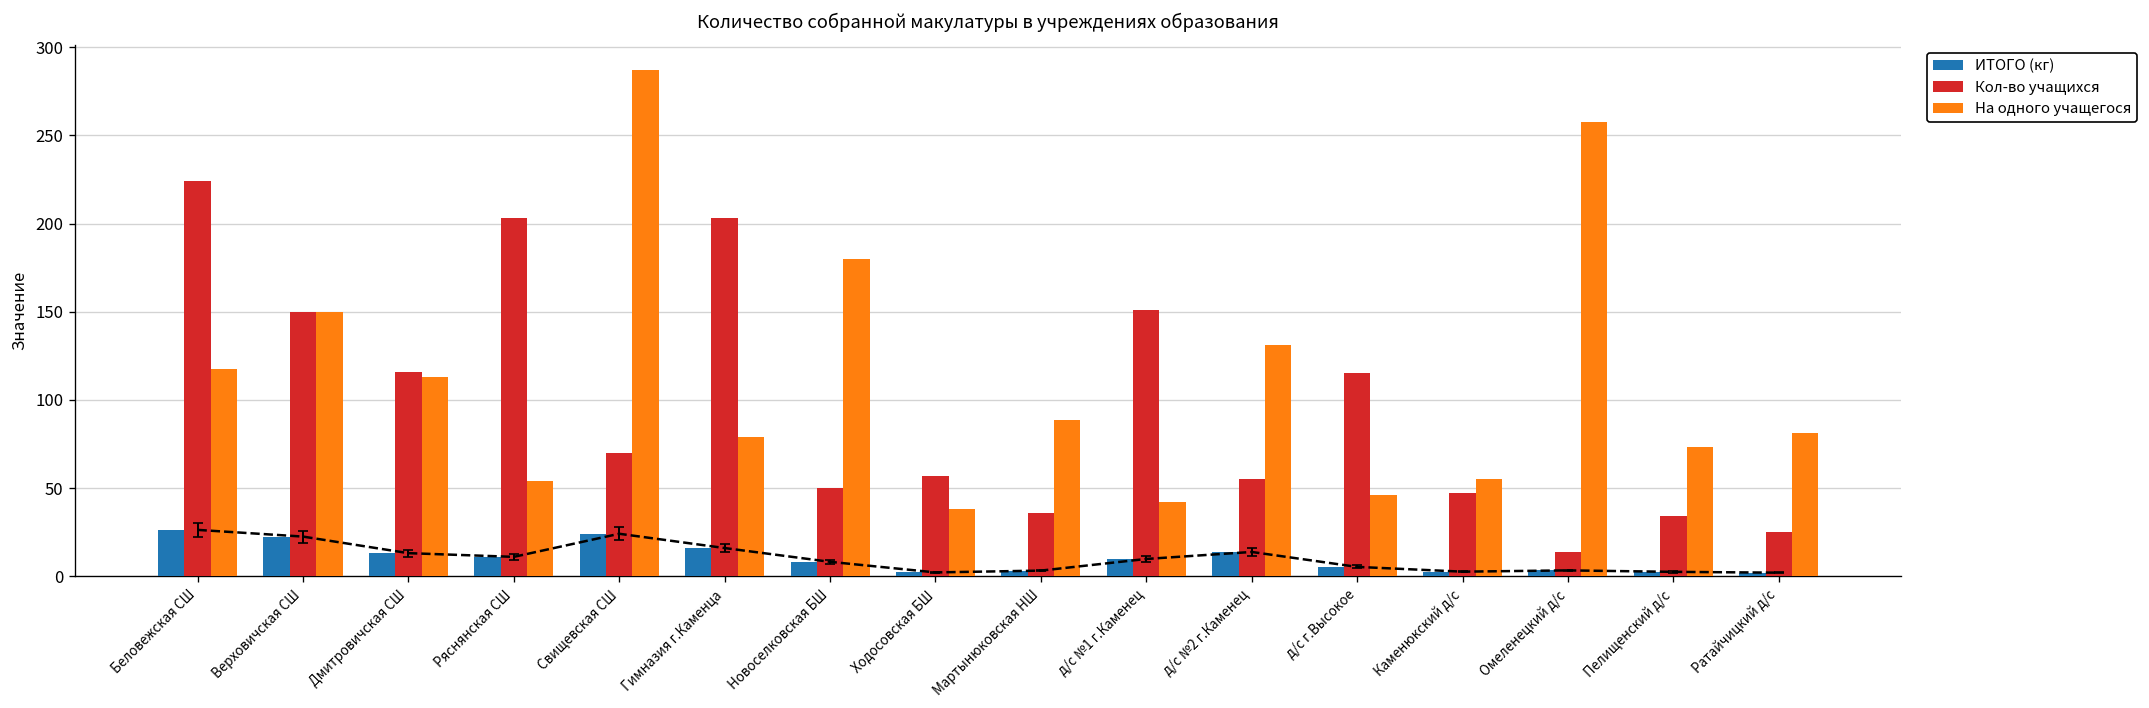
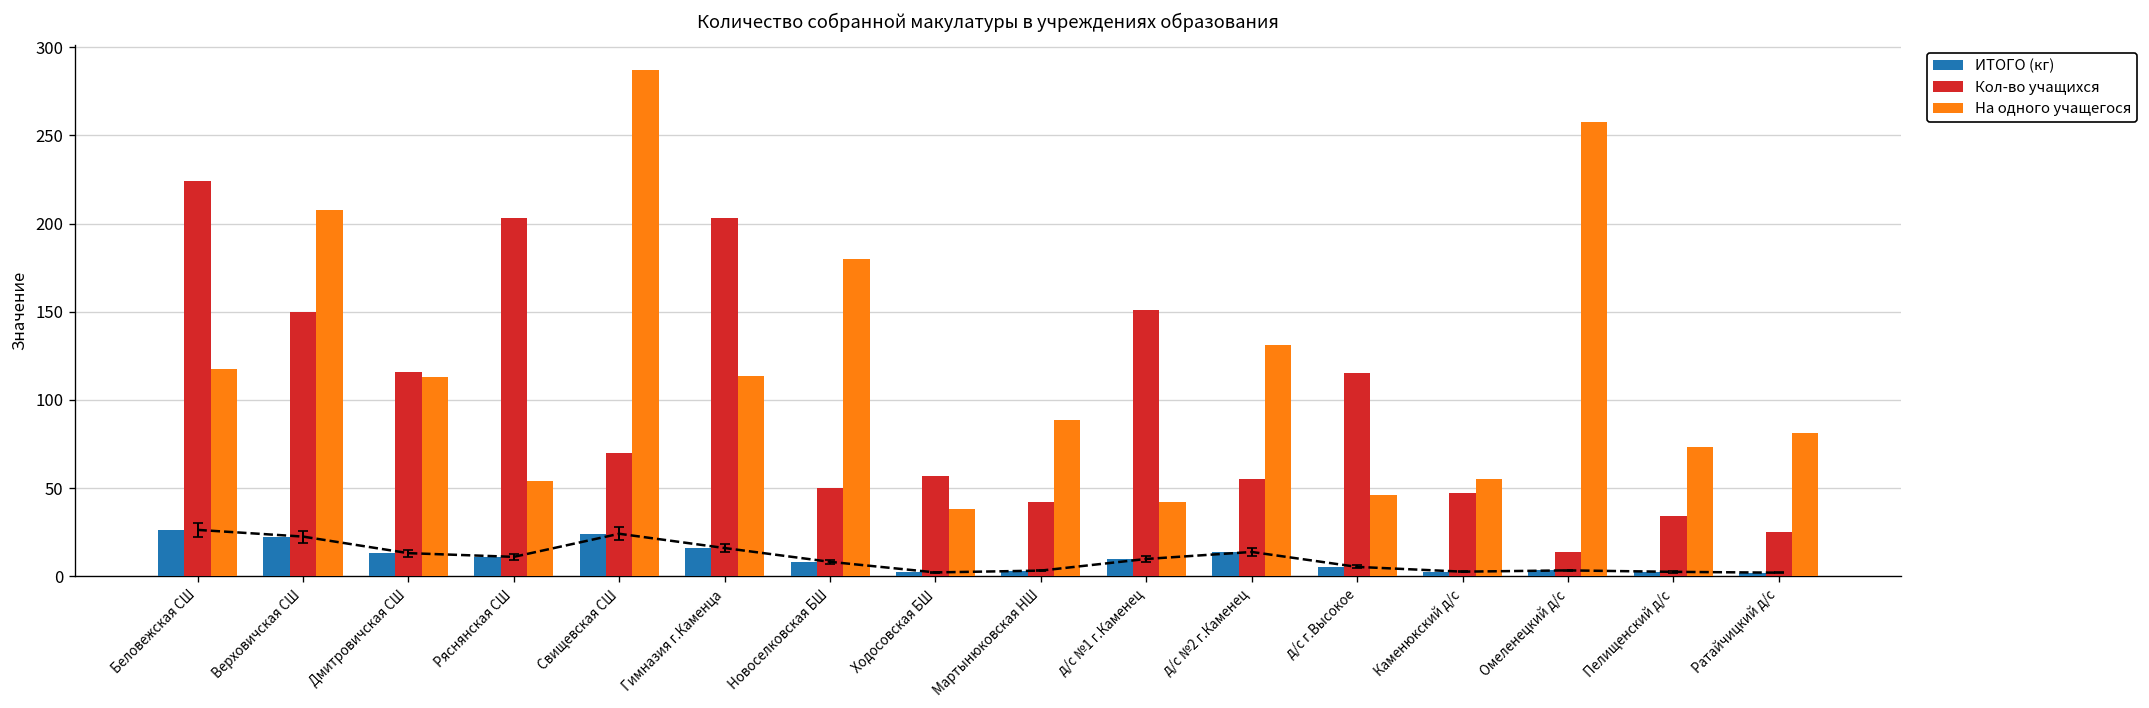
  {
    "ИТОГО (кг)": {
      "Беловежская СШ": 26,
      "Верховичская СШ": 23,
      "Дмитровичская СШ": 13,
      "Ряснянская СШ": 11,
      "Свищевская СШ": 24,
      "Гимназия г.Каменца": 16,
      "Новоселковская БШ": 8,
      "Ходосовская БШ": 2,
      "Мартынюковская НШ": 3,
      "д/с №1 г.Каменец": 10,
      "д/с №2 г.Каменец": 14,
      "д/с г.Высокое": 5,
      "Каменюкский д/с": 3,
      "Омеленецкий д/с": 3,
      "Пелищенский д/с": 3,
      "Ратайчицкий д/с": 2
    },
    "Кол-во учащихся": {
      "Беловежская СШ": 224,
      "Верховичская СШ": 150,
      "Дмитровичская СШ": 116,
      "Ряснянская СШ": 203,
      "Свищевская СШ": 70,
      "Гимназия г.Каменца": 203,
      "Новоселковская БШ": 50,
      "Ходосовская БШ": 57,
-     "Мартынюковская НШ": 36,
+     "Мартынюковская НШ": 42,
      "д/с №1 г.Каменец": 151,
      "д/с №2 г.Каменец": 55,
      "д/с г.Высокое": 115,
      "Каменюкский д/с": 47,
      "Омеленецкий д/с": 14,
      "Пелищенский д/с": 34,
      "Ратайчицкий д/с": 25
    },
    "На одного учащегося": {
      "Беловежская СШ": 117,
-     "Верховичская СШ": 150,
+     "Верховичская СШ": 208,
      "Дмитровичская СШ": 113,
      "Ряснянская СШ": 54,
      "Свищевская СШ": 287,
-     "Гимназия г.Каменца": 79,
+     "Гимназия г.Каменца": 114,
      "Новоселковская БШ": 180,
      "Ходосовская БШ": 38,
      "Мартынюковская НШ": 89,
      "д/с №1 г.Каменец": 42,
      "д/с №2 г.Каменец": 131,
      "д/с г.Высокое": 46,
      "Каменюкский д/с": 55,
      "Омеленецкий д/с": 258,
      "Пелищенский д/с": 74,
      "Ратайчицкий д/с": 81
    }
  }
